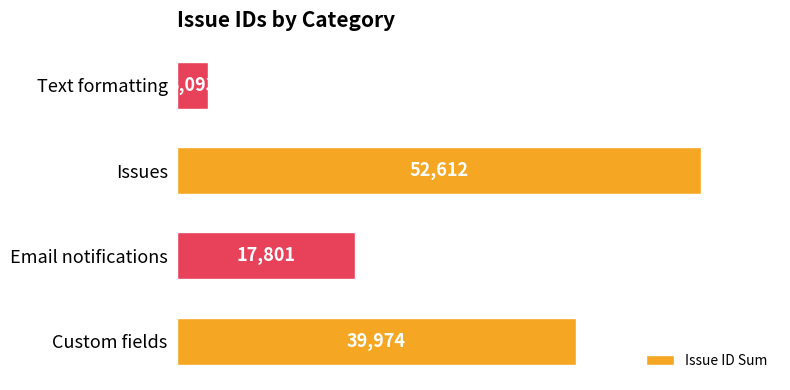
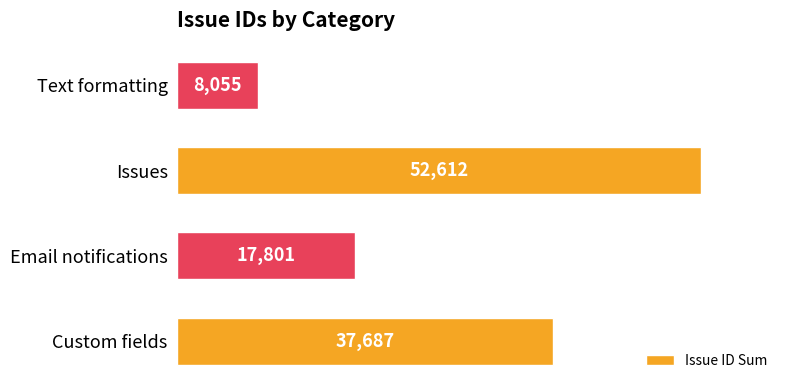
  {
-   "Text formatting": "3,093",
+   "Text formatting": "8,055",
    "Issues": "52,612",
    "Email notifications": "17,801",
-   "Custom fields": "39,974"
+   "Custom fields": "37,687"
  }
